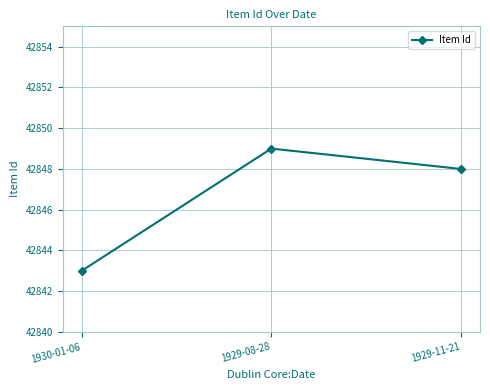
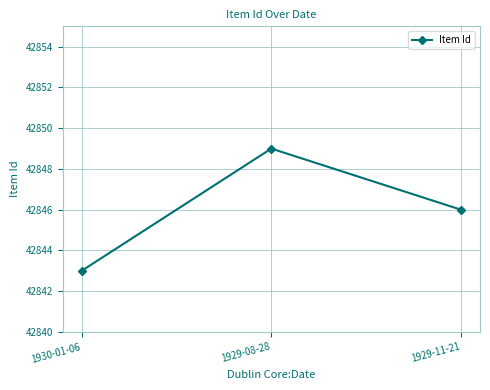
  {
    "1930-01-06": 42843,
    "1929-08-28": 42849,
-   "1929-11-21": 42848
+   "1929-11-21": 42846
  }
